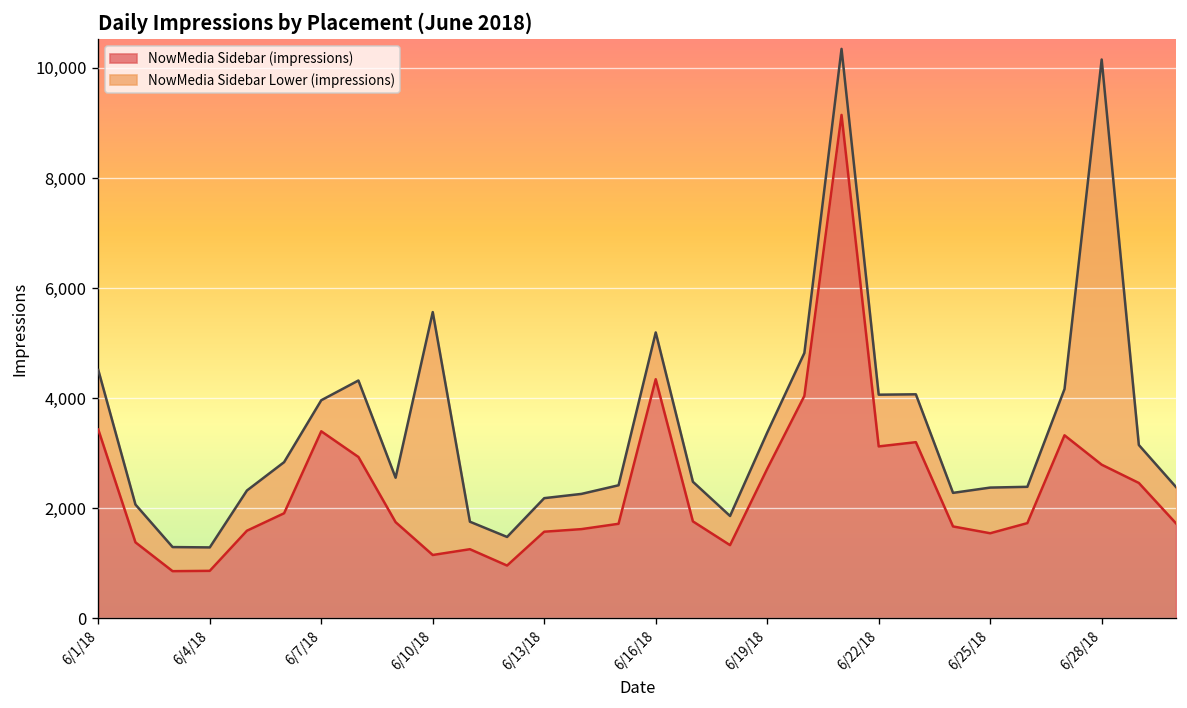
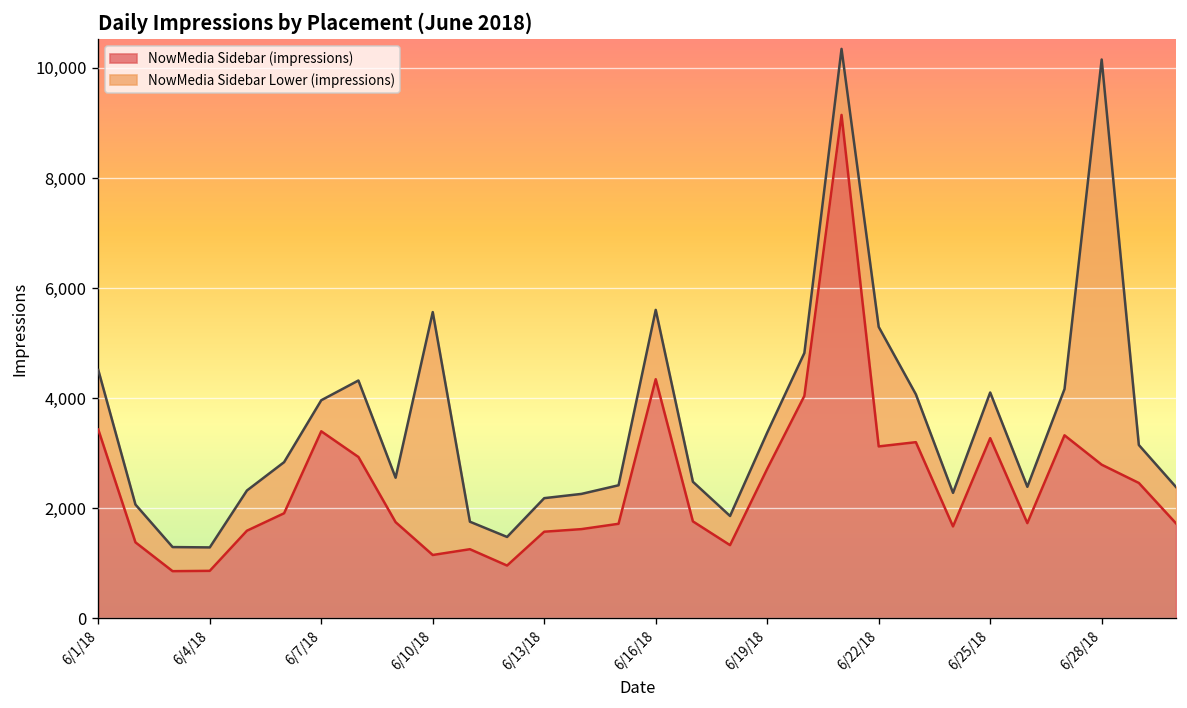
  {
    "NowMedia Sidebar (impressions)": {
      "6/1/18": "3,400",
      "6/4/18": "900",
      "6/7/18": "3,400",
      "6/10/18": "1,100",
      "6/13/18": "1,600",
      "6/16/18": "4,300",
      "6/19/18": "2,700",
      "6/22/18": "3,100",
-     "6/25/18": "1,500",
+     "6/25/18": "3,300",
      "6/28/18": "2,800"
    },
    "NowMedia Sidebar Lower (impressions)": {
      "6/1/18": "1,100",
      "6/4/18": "400",
      "6/7/18": "600",
      "6/10/18": "4,400",
      "6/13/18": "600",
-     "6/16/18": "900",
+     "6/16/18": "1,300",
      "6/19/18": "700",
-     "6/22/18": "900",
+     "6/22/18": "2,200",
      "6/25/18": "800",
      "6/28/18": "7,400"
    }
  }
